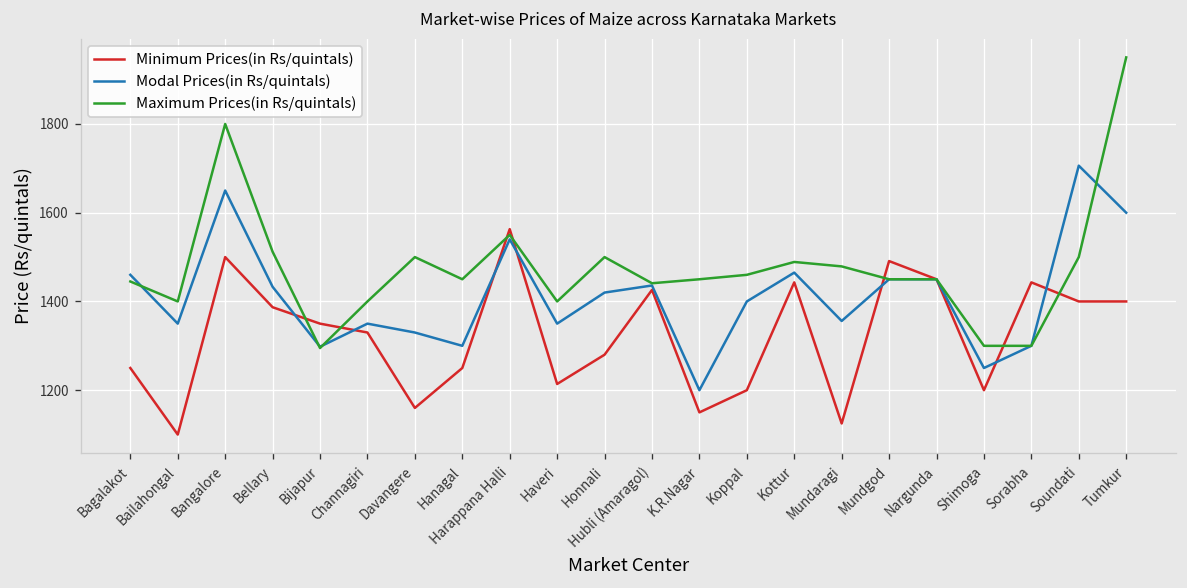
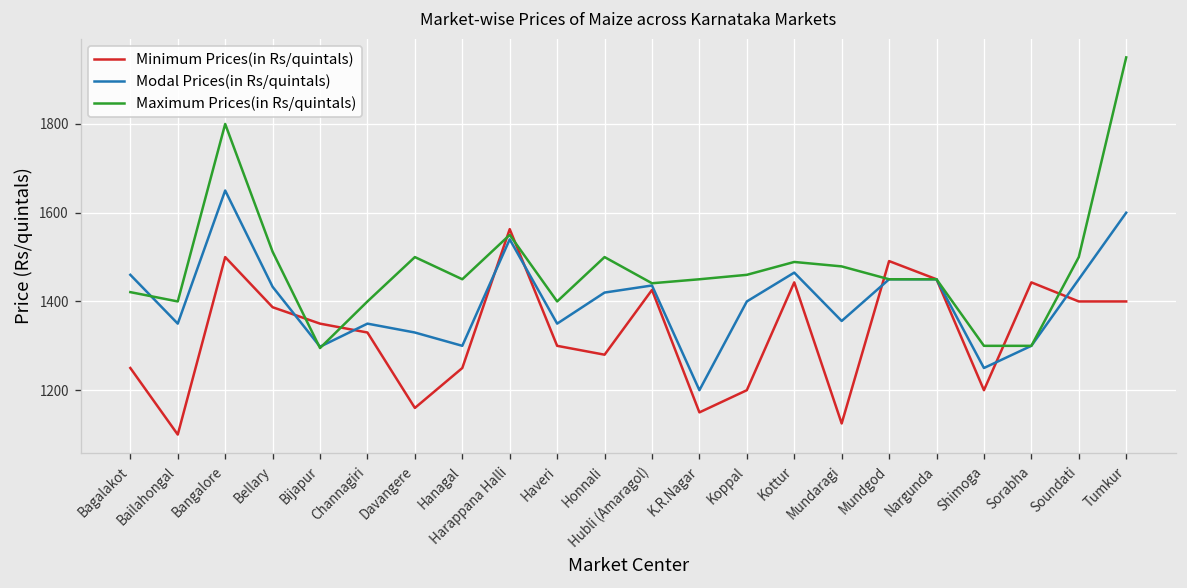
  {
    "Minimum Prices(in Rs/quintals)": {
      "Bagalakot": 1250,
      "Bailahongal": 1100,
      "Bangalore": 1500,
      "Bellary": 1390,
      "Bijapur": 1350,
      "Channagiri": 1330,
      "Davangere": 1160,
      "Hanagal": 1250,
      "Harappana Halli": 1560,
-     "Haveri": 1210,
+     "Haveri": 1300,
      "Honnali": 1280,
      "Hubli (Amaragol)": 1430,
      "K.R.Nagar": 1150,
      "Koppal": 1200,
      "Kottur": 1440,
      "Mundaragi": 1130,
      "Mundgod": 1490,
      "Shimoga": 1200,
      "Sorabha": 1440,
      "Soundati": 1400,
      "Tumkur": 1400
    },
    "Modal Prices(in Rs/quintals)": {
      "Bagalakot": 1460,
      "Bailahongal": 1350,
      "Bangalore": 1650,
      "Bellary": 1430,
      "Channagiri": 1350,
      "Davangere": 1330,
      "Hanagal": 1300,
      "Harappana Halli": 1540,
      "Haveri": 1350,
      "Honnali": 1420,
      "K.R.Nagar": 1200,
      "Koppal": 1400,
      "Kottur": 1470,
      "Mundaragi": 1360,
      "Shimoga": 1250,
-     "Soundati": 1710,
+     "Soundati": 1450,
      "Tumkur": 1600
    },
    "Maximum Prices(in Rs/quintals)": {
-     "Bagalakot": 1450,
+     "Bagalakot": 1420,
      "Bailahongal": 1400,
      "Bangalore": 1800,
      "Bellary": 1510,
      "Channagiri": 1400,
      "Davangere": 1500,
      "Hanagal": 1450,
      "Harappana Halli": 1550,
      "Haveri": 1400,
      "Honnali": 1500,
      "K.R.Nagar": 1450,
      "Koppal": 1460,
      "Kottur": 1490,
      "Mundaragi": 1480,
      "Shimoga": 1300,
      "Soundati": 1500,
      "Tumkur": 1950
    }
  }
